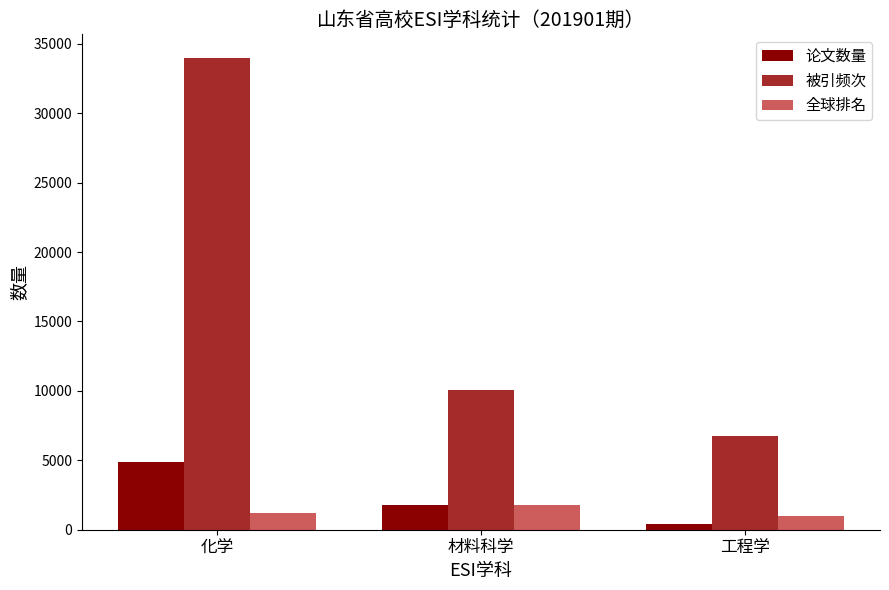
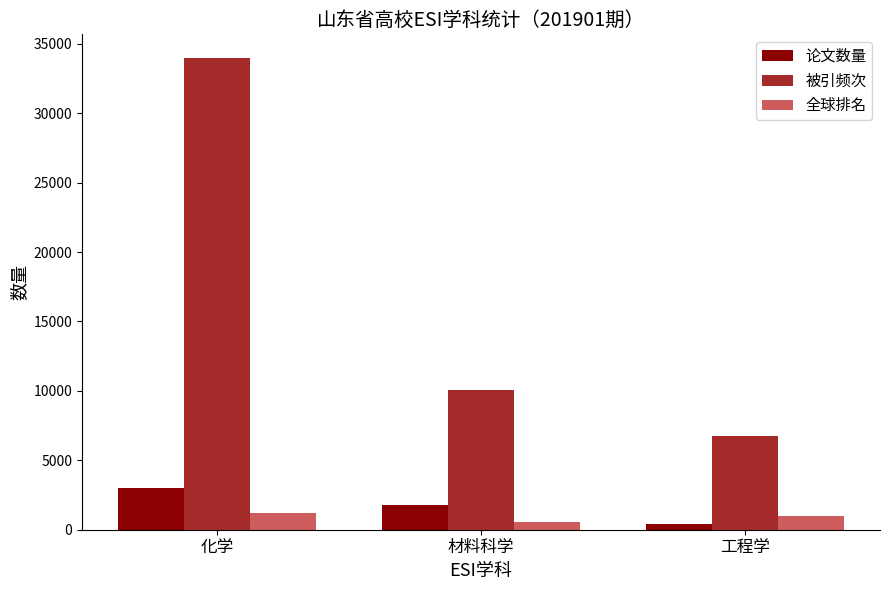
  {
    "论文数量": {
-     "化学": 4800,
+     "化学": 3000,
      "材料科学": 1800,
      "工程学": 400
    },
    "被引频次": {
      "化学": 34000,
      "材料科学": 10000,
      "工程学": 6800
    },
    "全球排名": {
      "化学": 1200,
-     "材料科学": 1800,
+     "材料科学": 600,
      "工程学": 1000
    }
  }
